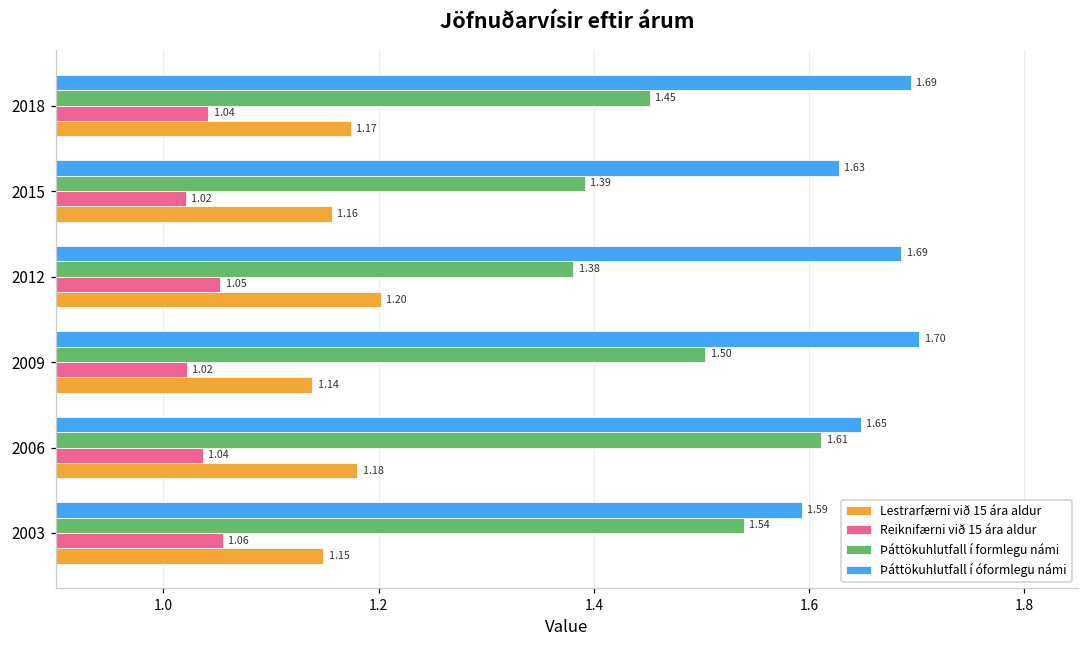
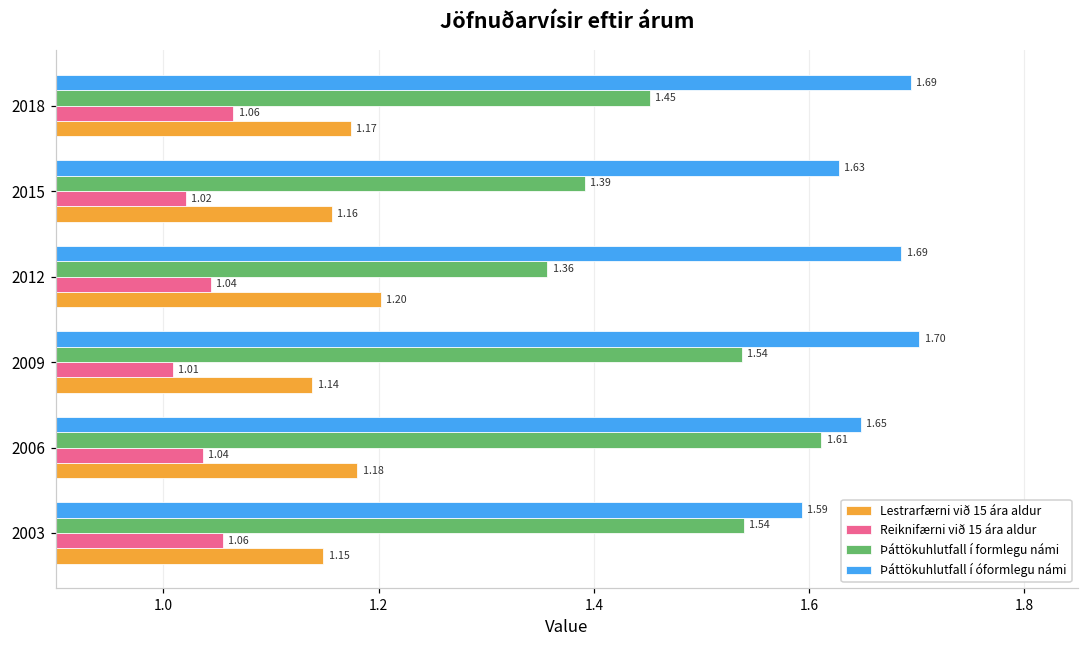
  {
    "Lestrarfærni við 15 ára aldur": {
      "2018": 1.17,
      "2015": 1.16,
      "2012": 1.20,
      "2009": 1.14,
      "2006": 1.18,
      "2003": 1.15
    },
    "Reiknifærni við 15 ára aldur": {
-     "2018": 1.04,
+     "2018": 1.06,
      "2015": 1.02,
-     "2012": 1.05,
-     "2009": 1.02,
+     "2012": 1.04,
+     "2009": 1.01,
      "2006": 1.04,
      "2003": 1.06
    },
    "Þáttökuhlutfall í formlegu námi": {
      "2018": 1.45,
      "2015": 1.39,
-     "2012": 1.38,
-     "2009": 1.50,
+     "2012": 1.36,
+     "2009": 1.54,
      "2006": 1.61,
      "2003": 1.54
    },
    "Þáttökuhlutfall í óformlegu námi": {
      "2018": 1.69,
      "2015": 1.63,
      "2012": 1.69,
      "2009": 1.70,
      "2006": 1.65,
      "2003": 1.59
    }
  }
